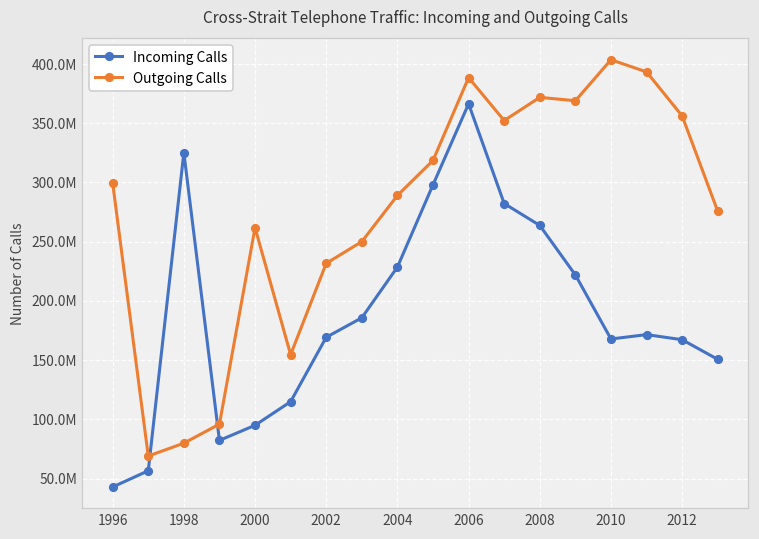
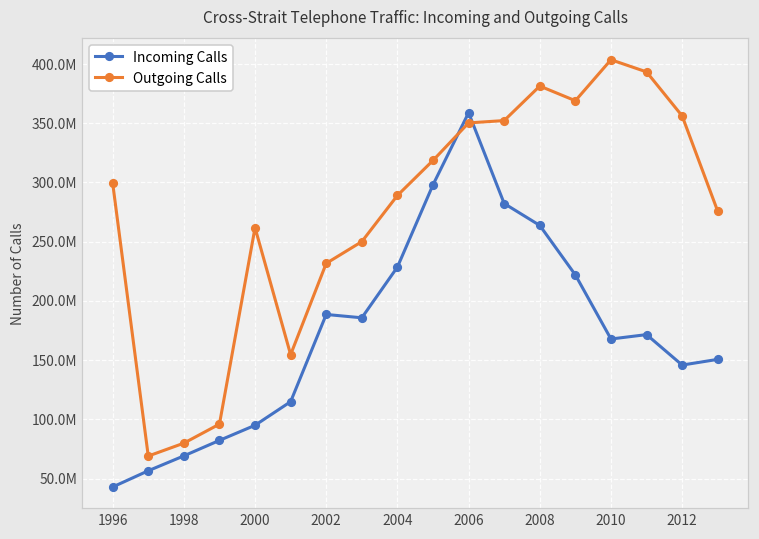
  {
    "Incoming Calls": {
      "1996": 43000000,
-     "1998": 325000000,
+     "1998": 69000000,
      "2000": 95000000,
-     "2002": 169000000,
+     "2002": 189000000,
      "2004": 229000000,
-     "2006": 366000000,
+     "2006": 359000000,
      "2008": 264000000,
      "2010": 168000000,
-     "2012": 167000000
+     "2012": 146000000
    },
    "Outgoing Calls": {
      "1996": 300000000,
      "1998": 80000000,
      "2000": 262000000,
      "2002": 232000000,
      "2004": 289000000,
-     "2006": 389000000,
-     "2008": 372000000,
+     "2006": 350000000,
+     "2008": 381000000,
      "2010": 404000000,
      "2012": 356000000
    }
  }
